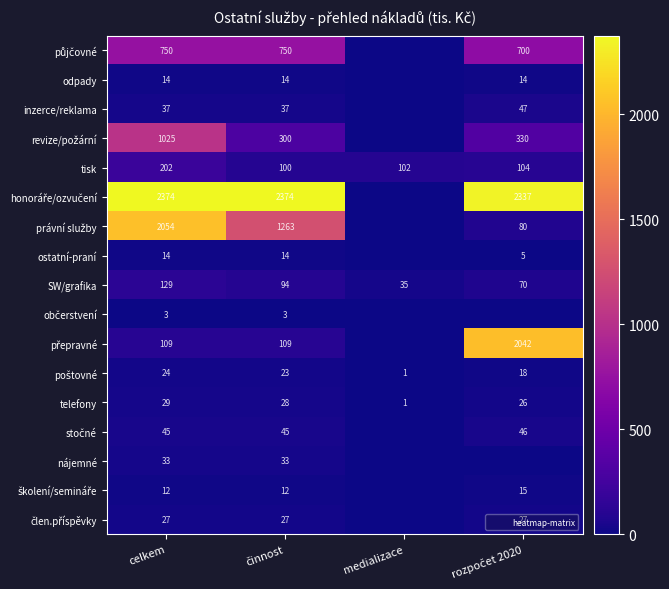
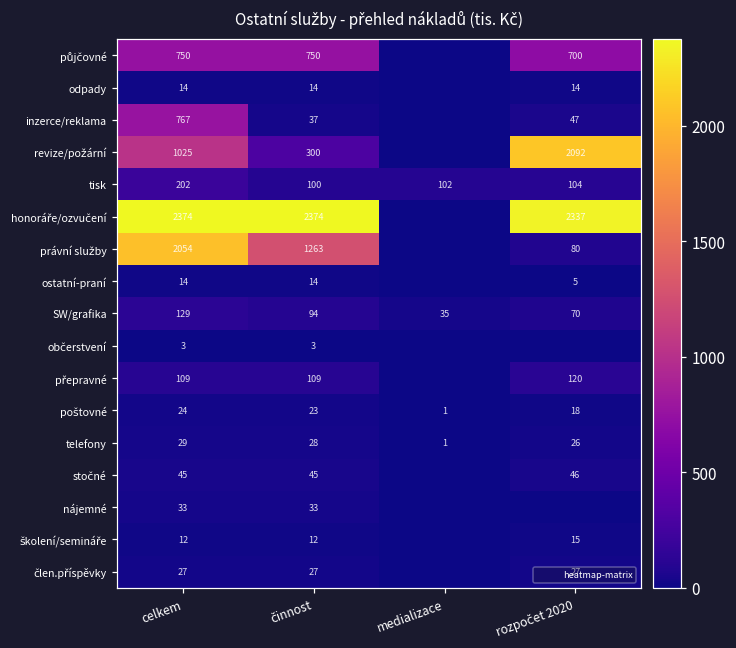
  {
    "půjčovné": {
      "celkem": 750,
      "činnost": 750,
      "rozpočet 2020": 700
    },
    "odpady": {
      "celkem": 14,
      "činnost": 14,
      "rozpočet 2020": 14
    },
    "inzerce/reklama": {
-     "celkem": 37,
+     "celkem": 767,
      "činnost": 37,
      "rozpočet 2020": 47
    },
    "revize/požární": {
      "celkem": 1025,
      "činnost": 300,
-     "rozpočet 2020": 330
+     "rozpočet 2020": 2092
    },
    "tisk": {
      "celkem": 202,
      "činnost": 100,
      "medializace": 102,
      "rozpočet 2020": 104
    },
    "honoráře/ozvučení": {
      "celkem": 2374,
      "činnost": 2374,
      "rozpočet 2020": 2337
    },
    "právní služby": {
      "celkem": 2054,
      "činnost": 1263,
      "rozpočet 2020": 80
    },
    "ostatní-praní": {
      "celkem": 14,
      "činnost": 14,
      "rozpočet 2020": 5
    },
    "SW/grafika": {
      "celkem": 129,
      "činnost": 94,
      "medializace": 35,
      "rozpočet 2020": 70
    },
    "občerstvení": {
      "celkem": 3,
      "činnost": 3
    },
    "přepravné": {
      "celkem": 109,
      "činnost": 109,
-     "rozpočet 2020": 2042
+     "rozpočet 2020": 120
    },
    "poštovné": {
      "celkem": 24,
      "činnost": 23,
      "medializace": 1,
      "rozpočet 2020": 18
    },
    "telefony": {
      "celkem": 29,
      "činnost": 28,
      "medializace": 1,
      "rozpočet 2020": 26
    },
    "stočné": {
      "celkem": 45,
      "činnost": 45,
      "rozpočet 2020": 46
    },
    "nájemné": {
      "celkem": 33,
      "činnost": 33
    },
    "školení/semináře": {
      "celkem": 12,
      "činnost": 12,
      "rozpočet 2020": 15
    },
    "člen.příspěvky": {
      "celkem": 27,
      "činnost": 27
    }
  }
